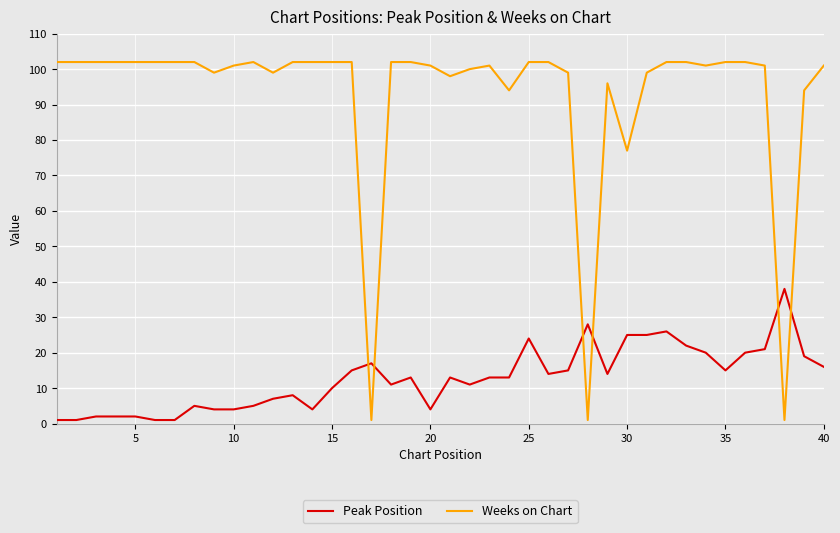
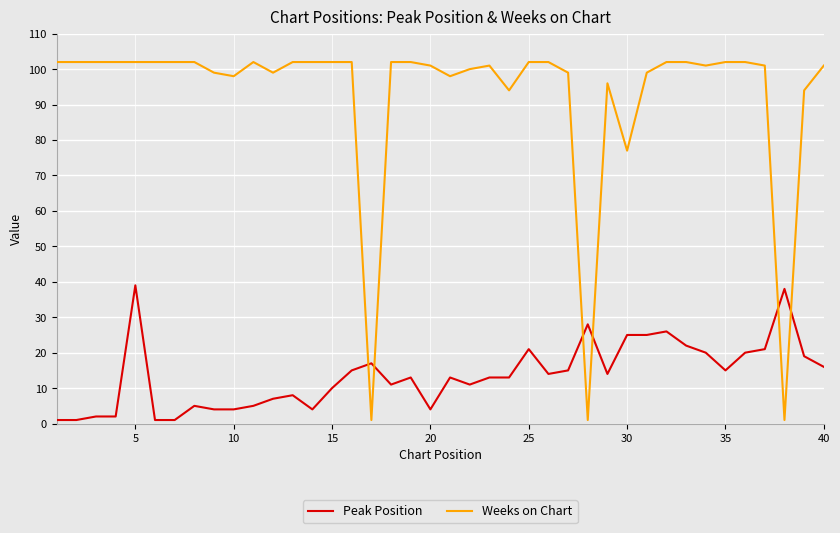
  {
    "Peak Position": {
-     "5": 2,
+     "5": 39,
      "10": 4,
      "15": 10,
      "20": 4,
-     "25": 24,
+     "25": 21,
      "30": 25,
      "35": 15,
      "40": 16
    },
    "Weeks on Chart": {
      "5": 102,
-     "10": 101,
+     "10": 98,
      "15": 102,
      "20": 101,
      "25": 102,
      "30": 77,
      "35": 102,
      "40": 101
    }
  }
